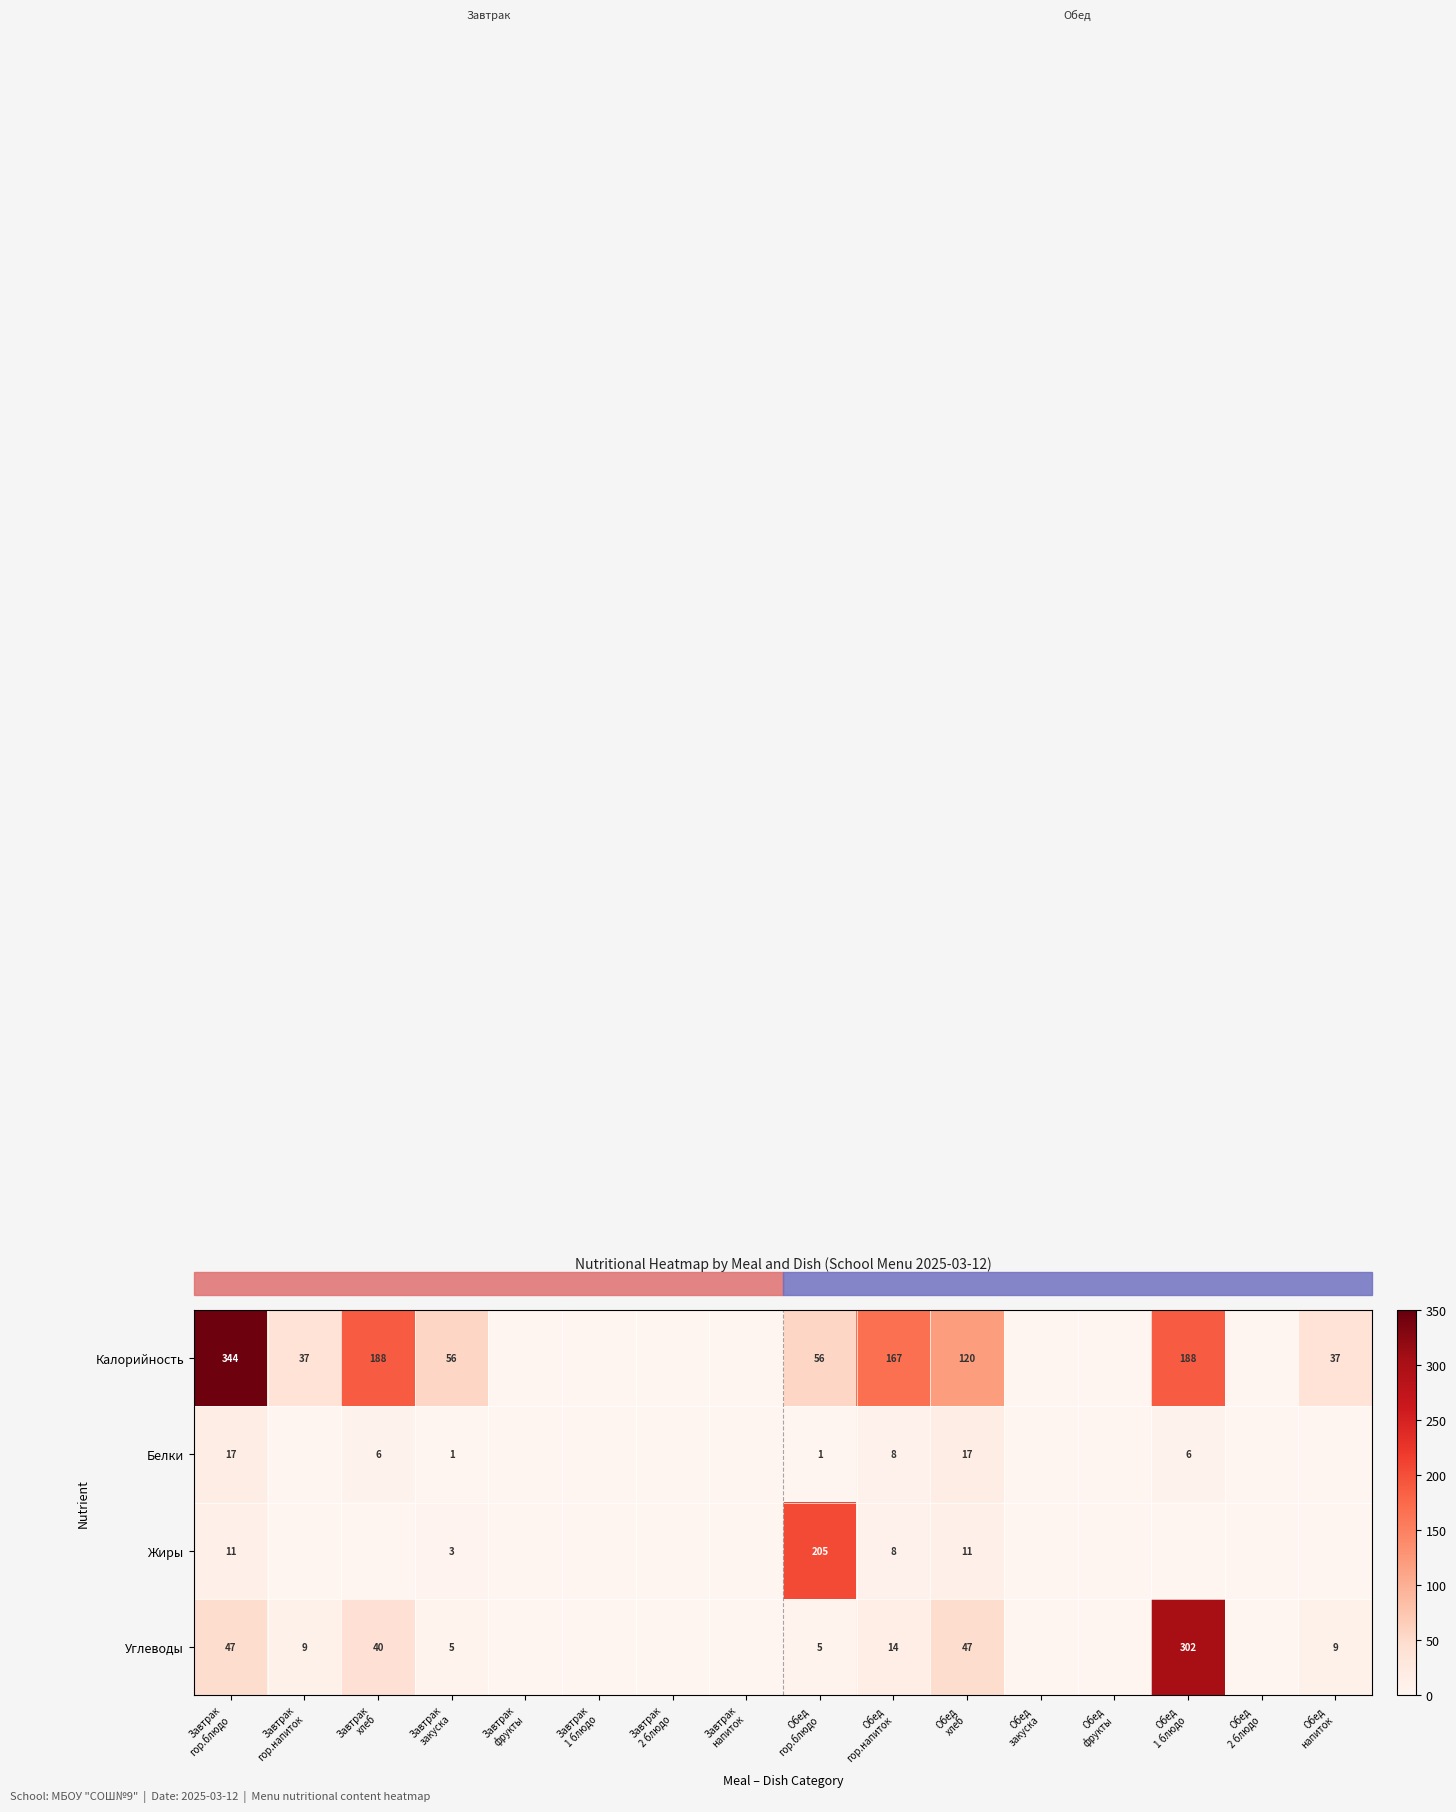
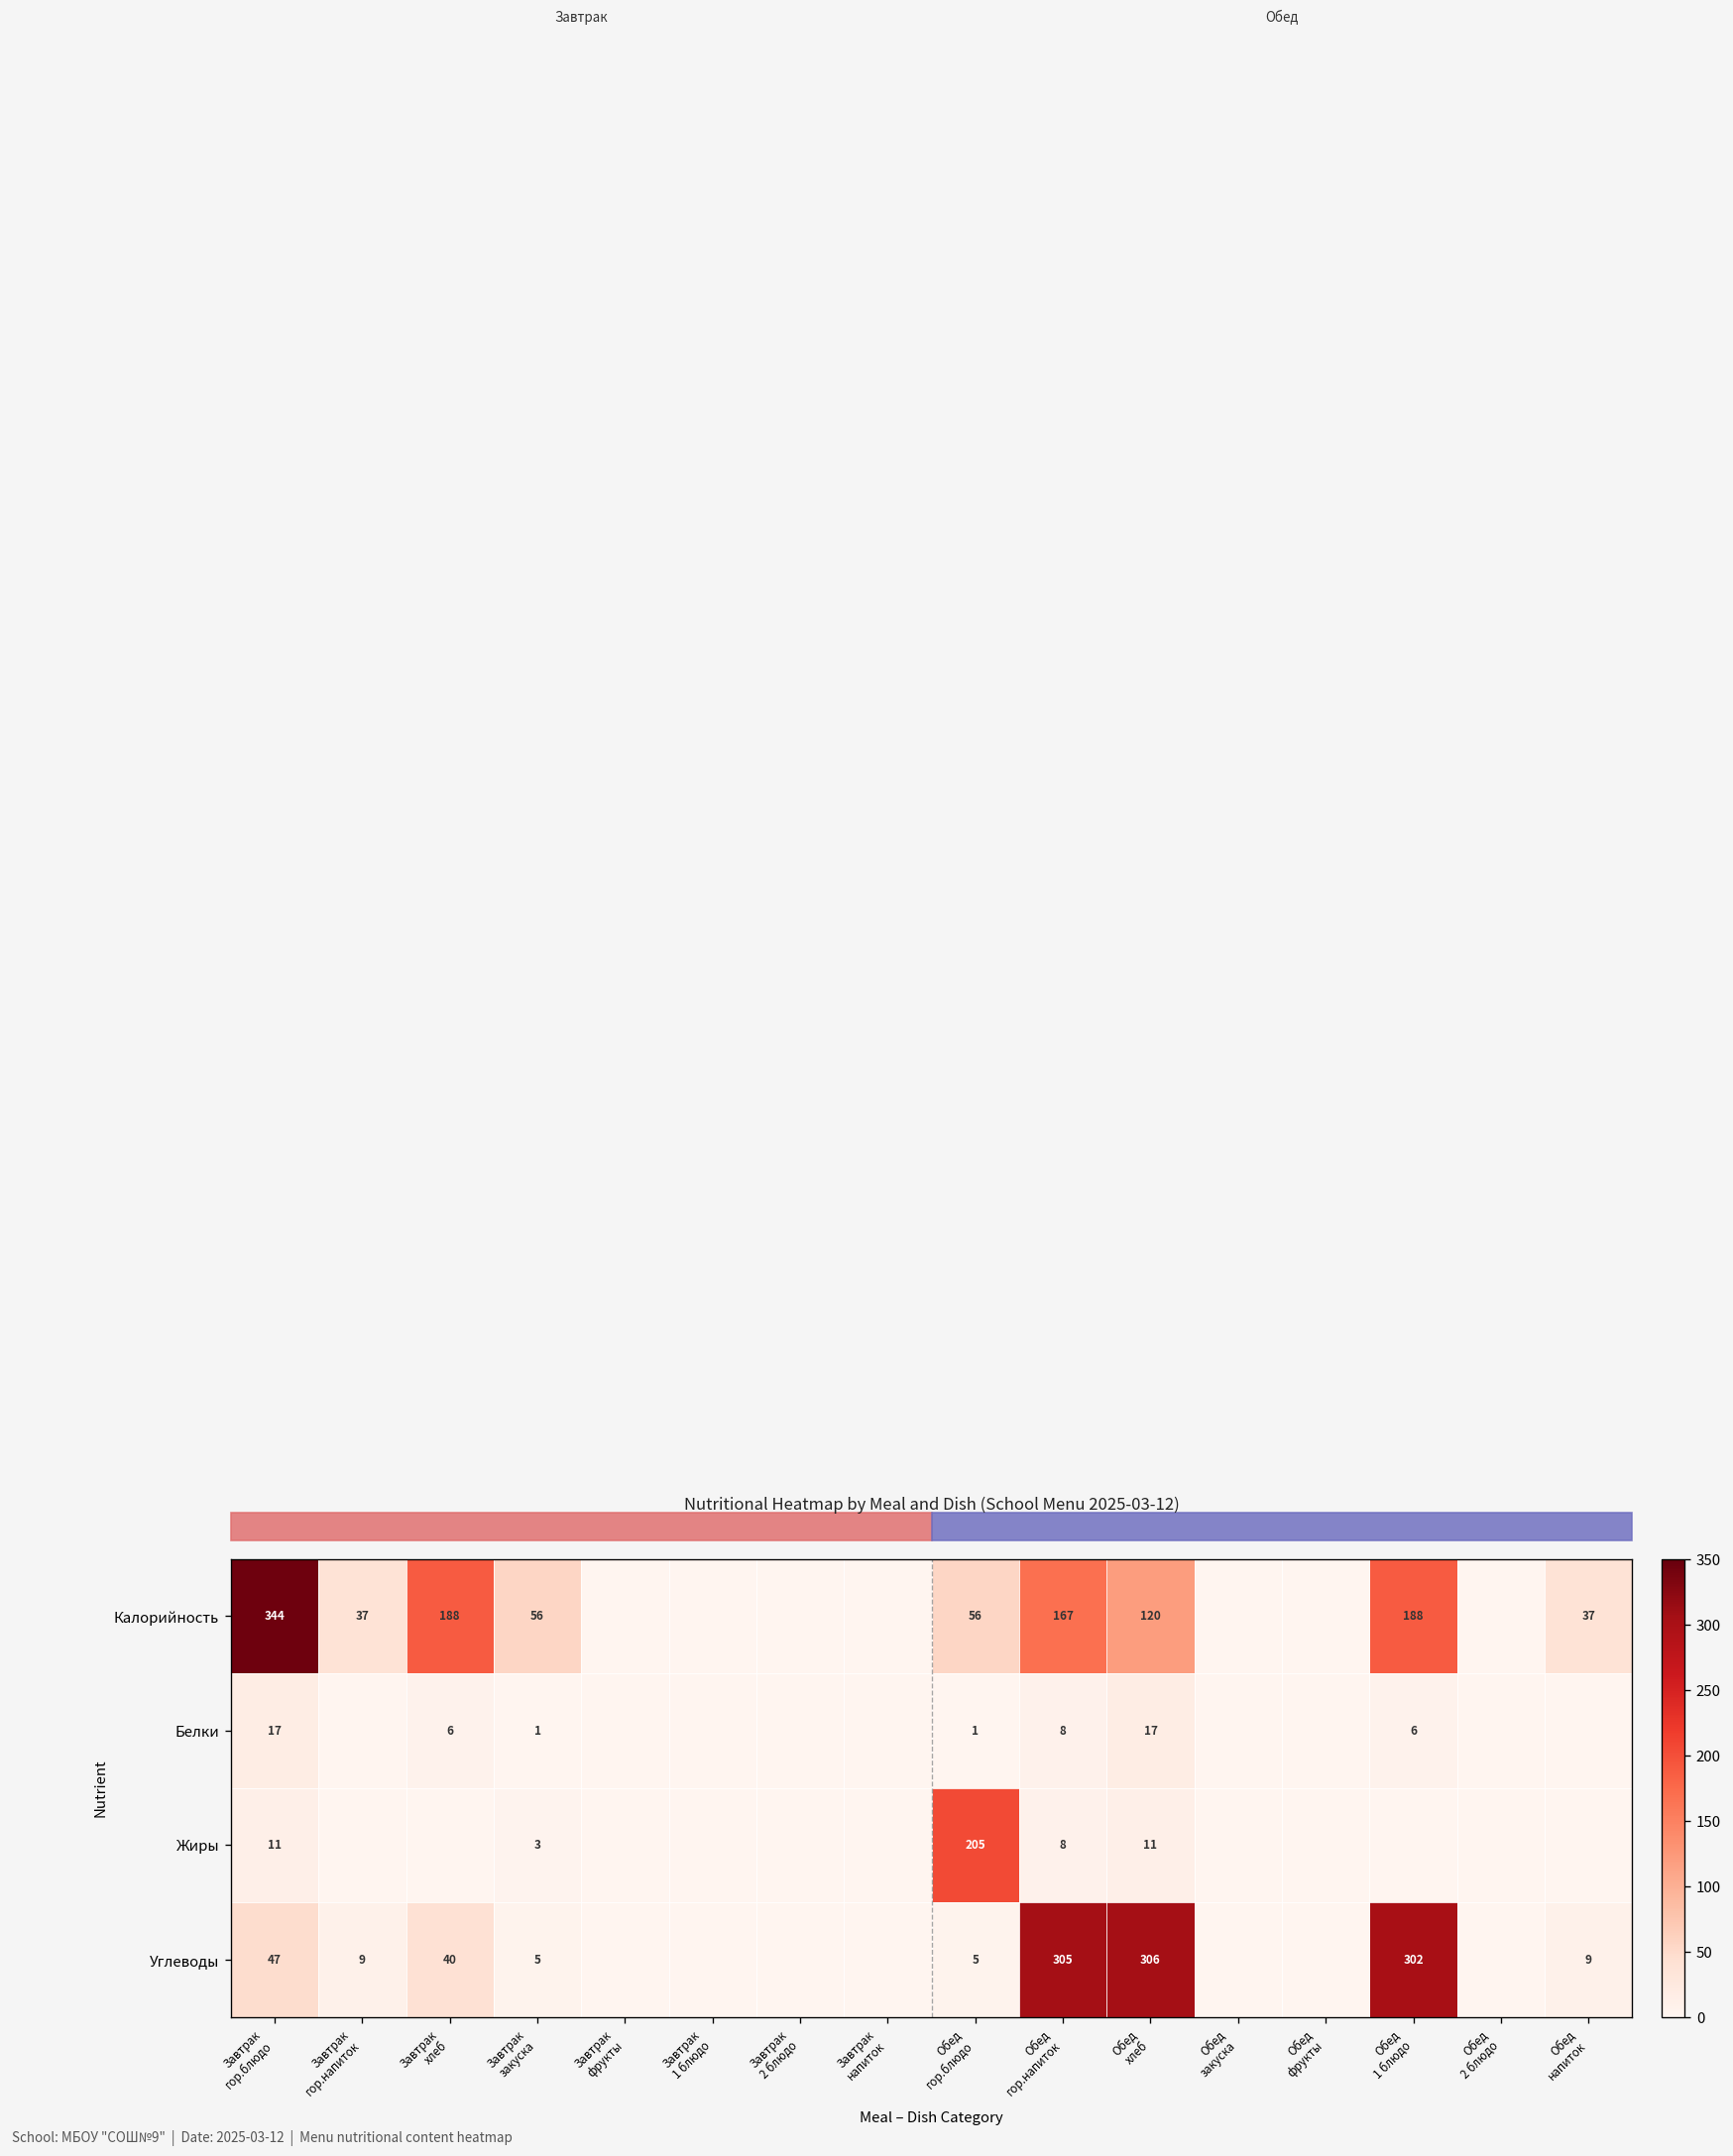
  {
    "Калорийность": {
      "Завтрак гор.блюдо": 344,
      "Завтрак гор.напиток": 37,
      "Завтрак хлеб": 188,
      "Завтрак закуска": 56,
      "Обед гор.блюдо": 56,
      "Обед гор.напиток": 167,
      "Обед хлеб": 120,
      "Обед 1 блюдо": 188,
      "Обед напиток": 37
    },
    "Белки": {
      "Завтрак гор.блюдо": 17,
      "Завтрак хлеб": 6,
      "Завтрак закуска": 1,
      "Обед гор.блюдо": 1,
      "Обед гор.напиток": 8,
      "Обед хлеб": 17,
      "Обед 1 блюдо": 6
    },
    "Жиры": {
      "Завтрак гор.блюдо": 11,
      "Завтрак закуска": 3,
      "Обед гор.блюдо": 205,
      "Обед гор.напиток": 8,
      "Обед хлеб": 11
    },
    "Углеводы": {
      "Завтрак гор.блюдо": 47,
      "Завтрак гор.напиток": 9,
      "Завтрак хлеб": 40,
      "Завтрак закуска": 5,
      "Обед гор.блюдо": 5,
-     "Обед гор.напиток": 14,
-     "Обед хлеб": 47,
+     "Обед гор.напиток": 305,
+     "Обед хлеб": 306,
      "Обед 1 блюдо": 302,
      "Обед напиток": 9
    }
  }
